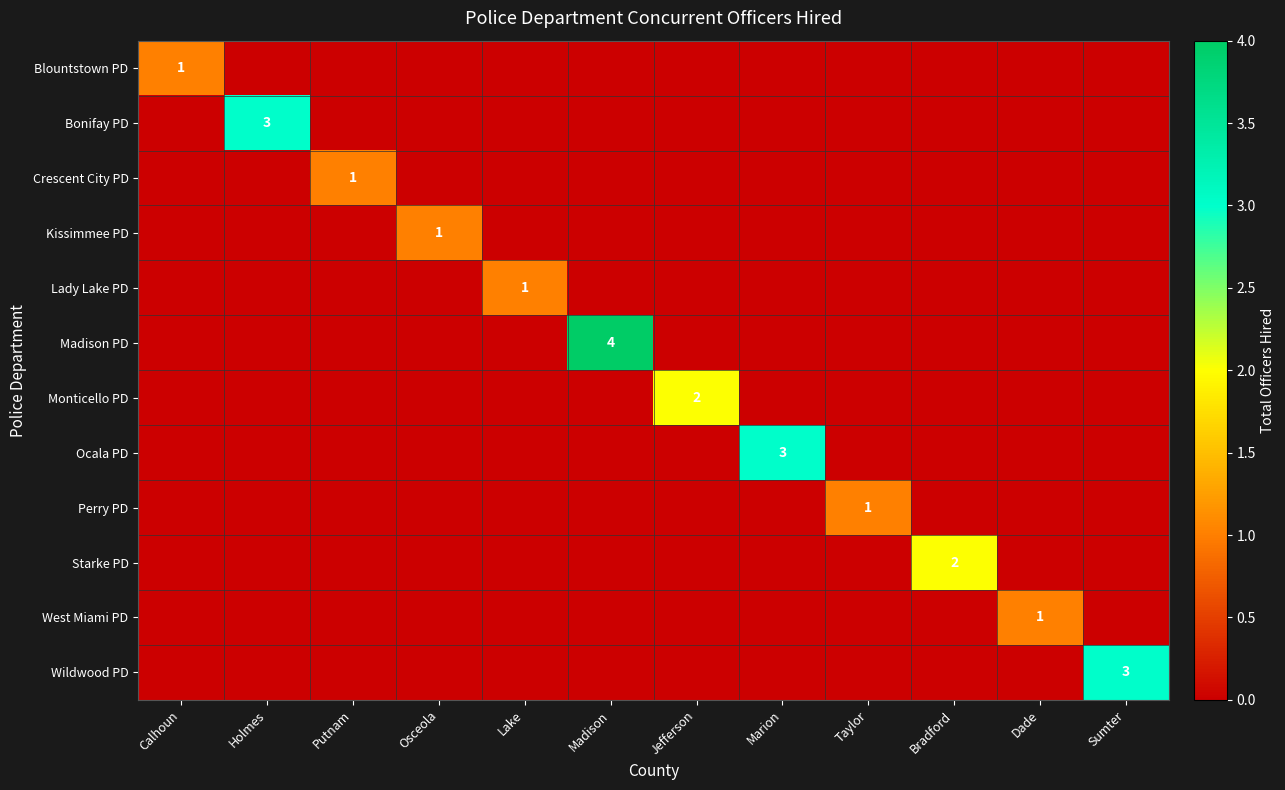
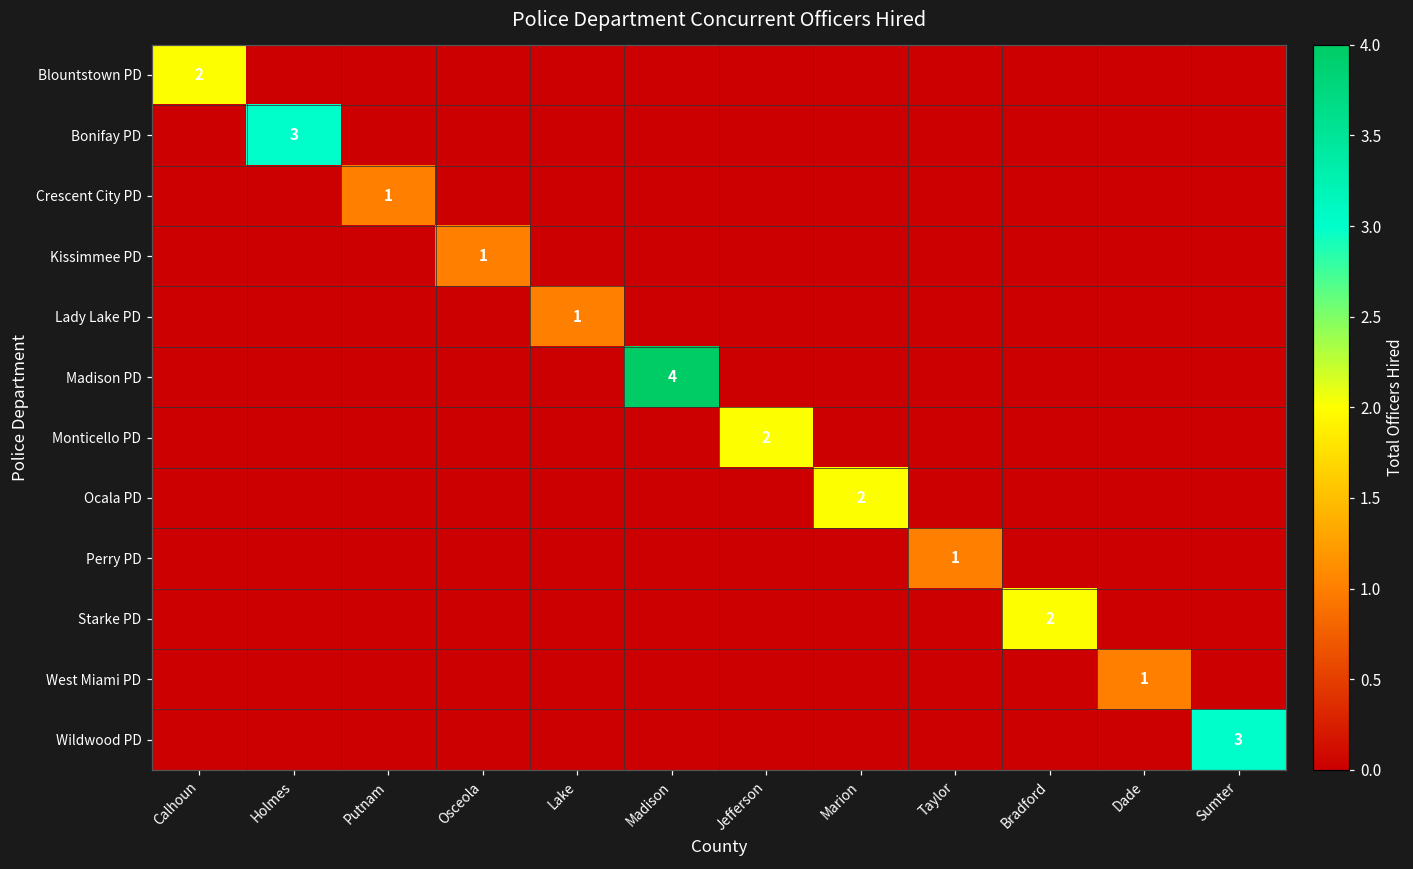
  {
    "Blountstown PD": {
-     "Calhoun": 1
+     "Calhoun": 2
    },
    "Bonifay PD": {
      "Holmes": 3
    },
    "Crescent City PD": {
      "Putnam": 1
    },
    "Kissimmee PD": {
      "Osceola": 1
    },
    "Lady Lake PD": {
      "Lake": 1
    },
    "Madison PD": {
      "Madison": 4
    },
    "Monticello PD": {
      "Jefferson": 2
    },
    "Ocala PD": {
-     "Marion": 3
+     "Marion": 2
    },
    "Perry PD": {
      "Taylor": 1
    },
    "Starke PD": {
      "Bradford": 2
    },
    "West Miami PD": {
      "Dade": 1
    },
    "Wildwood PD": {
      "Sumter": 3
    }
  }
